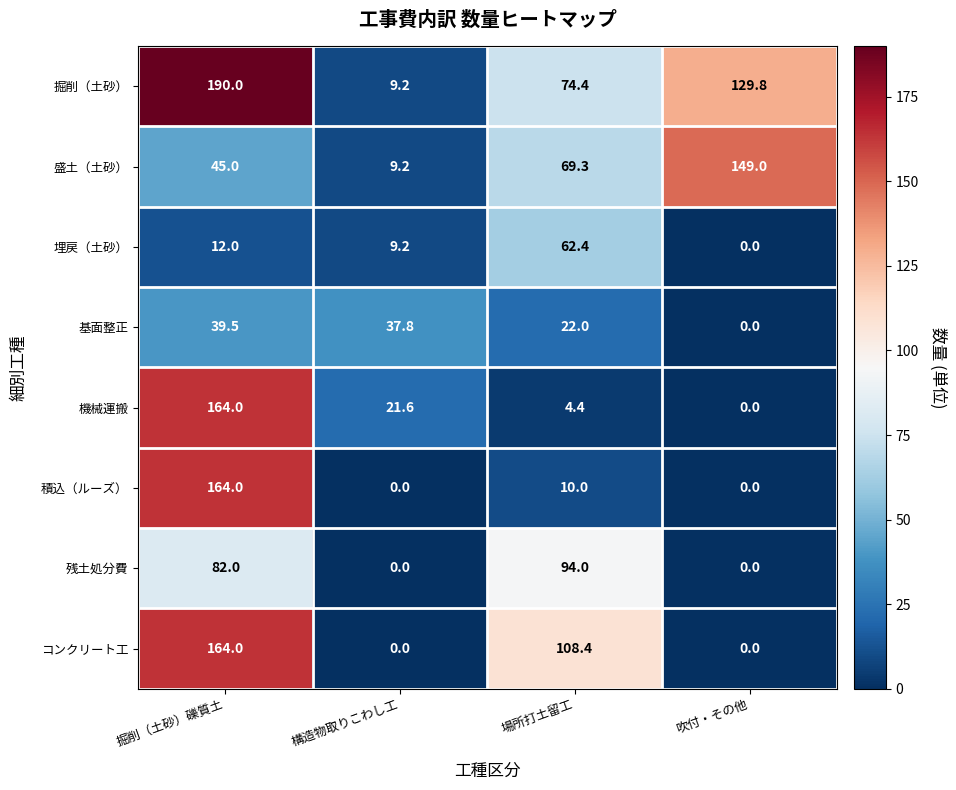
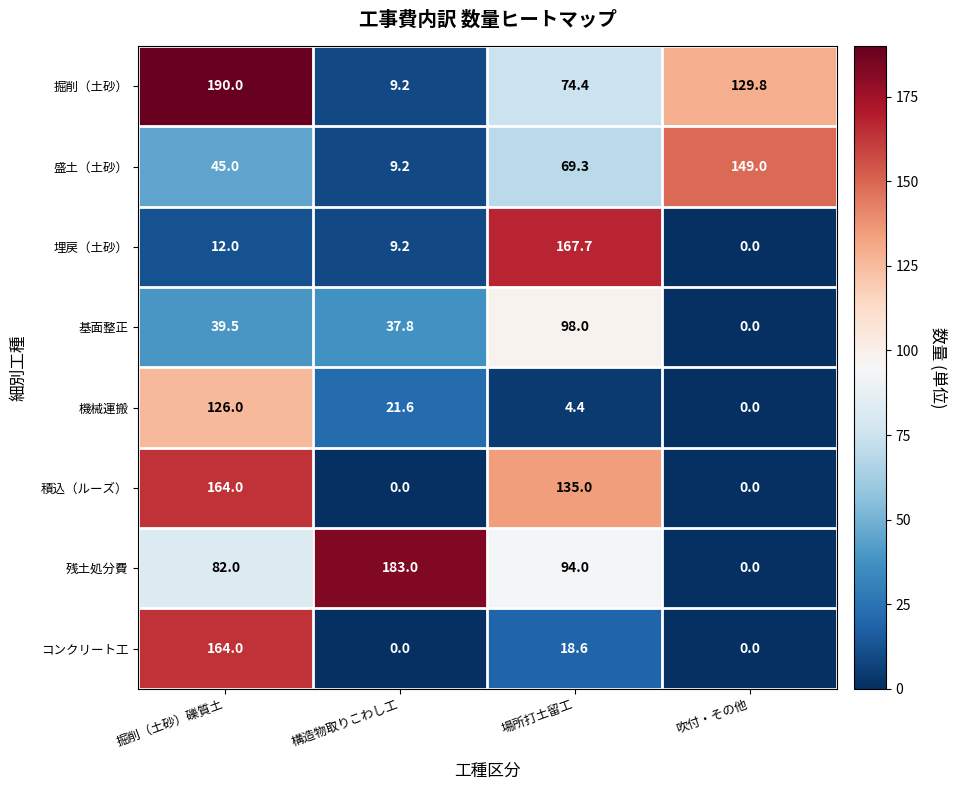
  {
    "掘削（土砂）": {
      "掘削（土砂）礫質土": 190.0,
      "構造物取りこわし工": 9.2,
      "場所打土留工": 74.4,
      "吹付・その他": 129.8
    },
    "盛土（土砂）": {
      "掘削（土砂）礫質土": 45.0,
      "構造物取りこわし工": 9.2,
      "場所打土留工": 69.3,
      "吹付・その他": 149.0
    },
    "埋戻（土砂）": {
      "掘削（土砂）礫質土": 12.0,
      "構造物取りこわし工": 9.2,
-     "場所打土留工": 62.4,
+     "場所打土留工": 167.7,
      "吹付・その他": 0.0
    },
    "基面整正": {
      "掘削（土砂）礫質土": 39.5,
      "構造物取りこわし工": 37.8,
-     "場所打土留工": 22.0,
+     "場所打土留工": 98.0,
      "吹付・その他": 0.0
    },
    "機械運搬": {
-     "掘削（土砂）礫質土": 164.0,
+     "掘削（土砂）礫質土": 126.0,
      "構造物取りこわし工": 21.6,
      "場所打土留工": 4.4,
      "吹付・その他": 0.0
    },
    "積込（ルーズ）": {
      "掘削（土砂）礫質土": 164.0,
      "構造物取りこわし工": 0.0,
-     "場所打土留工": 10.0,
+     "場所打土留工": 135.0,
      "吹付・その他": 0.0
    },
    "残土処分費": {
      "掘削（土砂）礫質土": 82.0,
-     "構造物取りこわし工": 0.0,
+     "構造物取りこわし工": 183.0,
      "場所打土留工": 94.0,
      "吹付・その他": 0.0
    },
    "コンクリート工": {
      "掘削（土砂）礫質土": 164.0,
      "構造物取りこわし工": 0.0,
-     "場所打土留工": 108.4,
+     "場所打土留工": 18.6,
      "吹付・その他": 0.0
    }
  }
